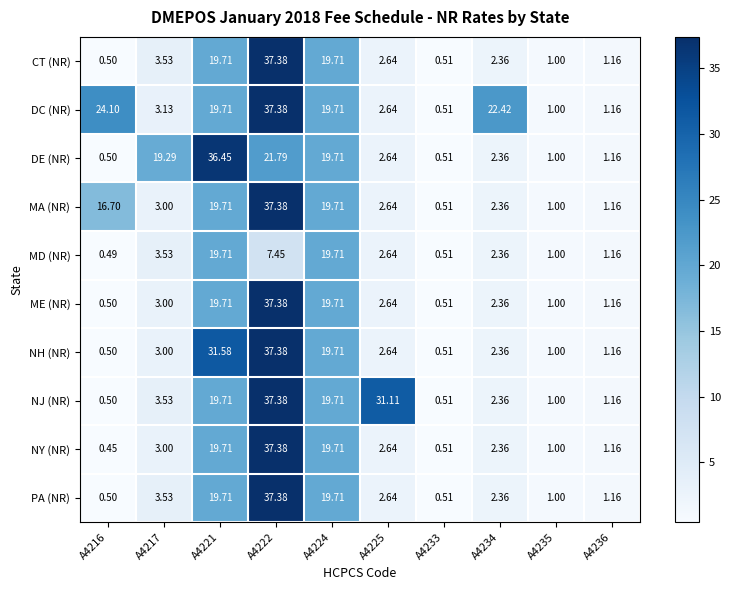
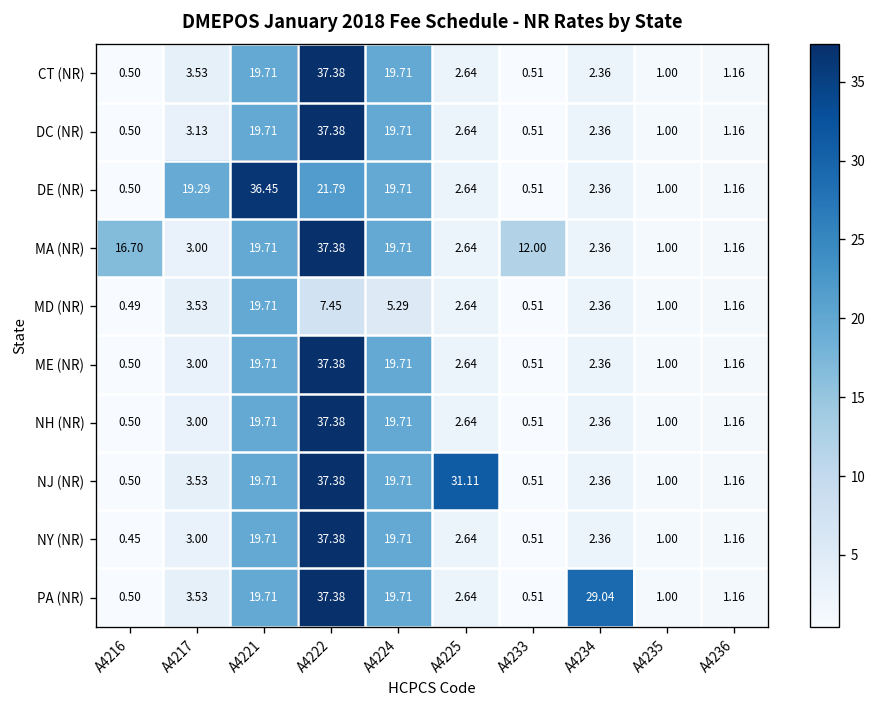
  {
    "CT (NR)": {
      "A4216": 0.50,
      "A4217": 3.53,
      "A4221": 19.71,
      "A4222": 37.38,
      "A4224": 19.71,
      "A4225": 2.64,
      "A4233": 0.51,
      "A4234": 2.36,
      "A4235": 1.00,
      "A4236": 1.16
    },
    "DC (NR)": {
-     "A4216": 24.10,
+     "A4216": 0.50,
      "A4217": 3.13,
      "A4221": 19.71,
      "A4222": 37.38,
      "A4224": 19.71,
      "A4225": 2.64,
      "A4233": 0.51,
-     "A4234": 22.42,
+     "A4234": 2.36,
      "A4235": 1.00,
      "A4236": 1.16
    },
    "DE (NR)": {
      "A4216": 0.50,
      "A4217": 19.29,
      "A4221": 36.45,
      "A4222": 21.79,
      "A4224": 19.71,
      "A4225": 2.64,
      "A4233": 0.51,
      "A4234": 2.36,
      "A4235": 1.00,
      "A4236": 1.16
    },
    "MA (NR)": {
      "A4216": 16.70,
      "A4217": 3.00,
      "A4221": 19.71,
      "A4222": 37.38,
      "A4224": 19.71,
      "A4225": 2.64,
-     "A4233": 0.51,
+     "A4233": 12.00,
      "A4234": 2.36,
      "A4235": 1.00,
      "A4236": 1.16
    },
    "MD (NR)": {
      "A4216": 0.49,
      "A4217": 3.53,
      "A4221": 19.71,
      "A4222": 7.45,
-     "A4224": 19.71,
+     "A4224": 5.29,
      "A4225": 2.64,
      "A4233": 0.51,
      "A4234": 2.36,
      "A4235": 1.00,
      "A4236": 1.16
    },
    "ME (NR)": {
      "A4216": 0.50,
      "A4217": 3.00,
      "A4221": 19.71,
      "A4222": 37.38,
      "A4224": 19.71,
      "A4225": 2.64,
      "A4233": 0.51,
      "A4234": 2.36,
      "A4235": 1.00,
      "A4236": 1.16
    },
    "NH (NR)": {
      "A4216": 0.50,
      "A4217": 3.00,
-     "A4221": 31.58,
+     "A4221": 19.71,
      "A4222": 37.38,
      "A4224": 19.71,
      "A4225": 2.64,
      "A4233": 0.51,
      "A4234": 2.36,
      "A4235": 1.00,
      "A4236": 1.16
    },
    "NJ (NR)": {
      "A4216": 0.50,
      "A4217": 3.53,
      "A4221": 19.71,
      "A4222": 37.38,
      "A4224": 19.71,
      "A4225": 31.11,
      "A4233": 0.51,
      "A4234": 2.36,
      "A4235": 1.00,
      "A4236": 1.16
    },
    "NY (NR)": {
      "A4216": 0.45,
      "A4217": 3.00,
      "A4221": 19.71,
      "A4222": 37.38,
      "A4224": 19.71,
      "A4225": 2.64,
      "A4233": 0.51,
      "A4234": 2.36,
      "A4235": 1.00,
      "A4236": 1.16
    },
    "PA (NR)": {
      "A4216": 0.50,
      "A4217": 3.53,
      "A4221": 19.71,
      "A4222": 37.38,
      "A4224": 19.71,
      "A4225": 2.64,
      "A4233": 0.51,
-     "A4234": 2.36,
+     "A4234": 29.04,
      "A4235": 1.00,
      "A4236": 1.16
    }
  }
